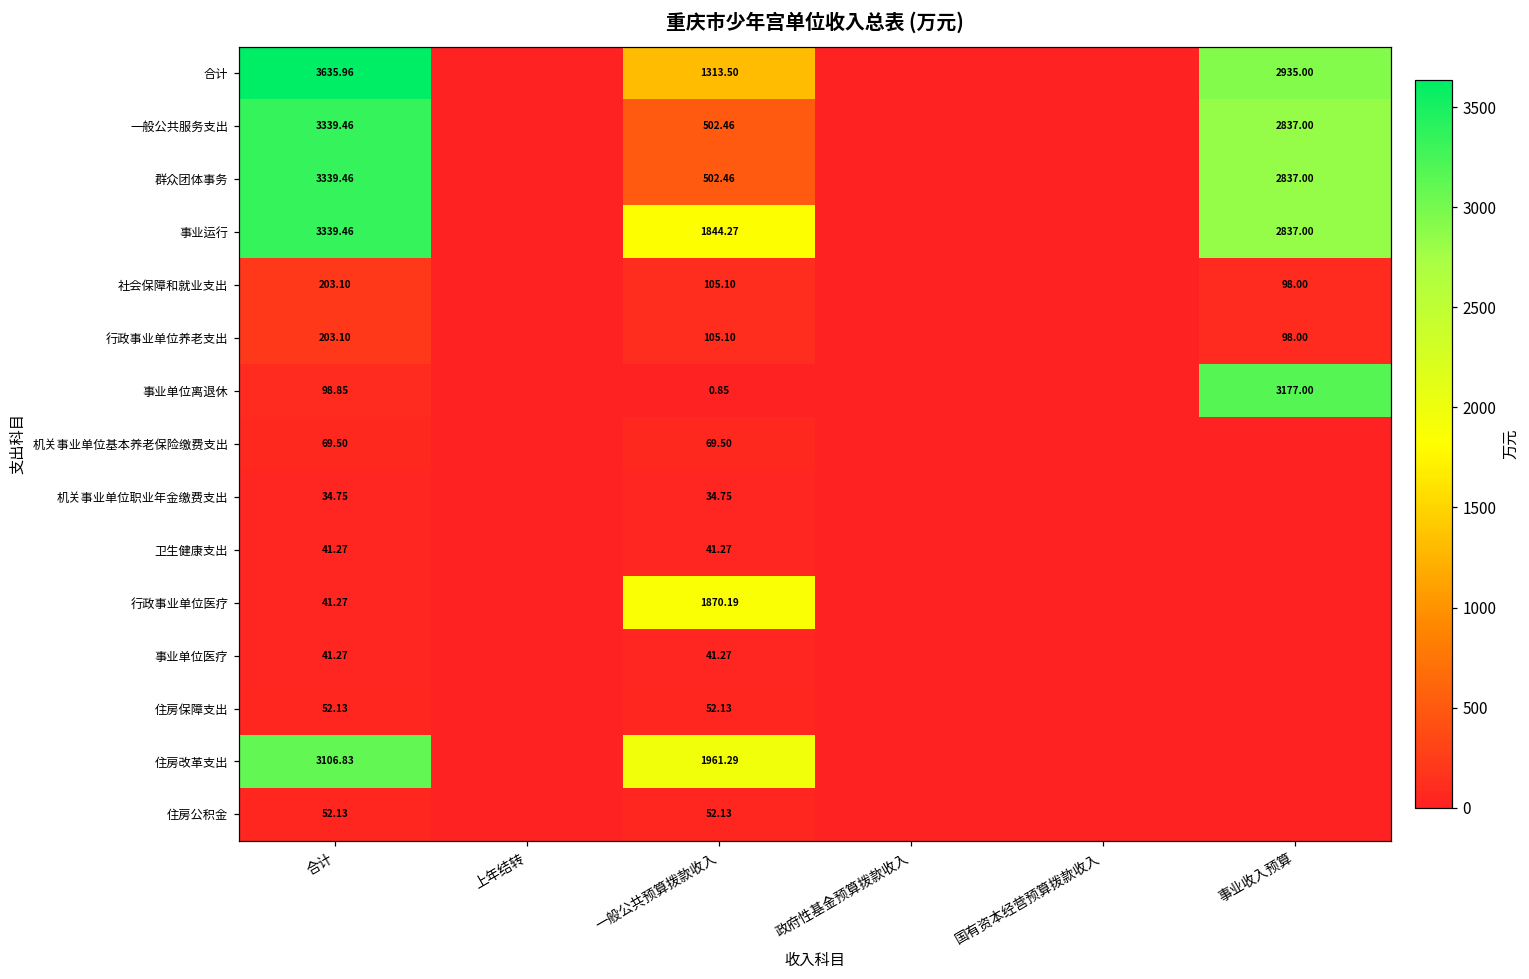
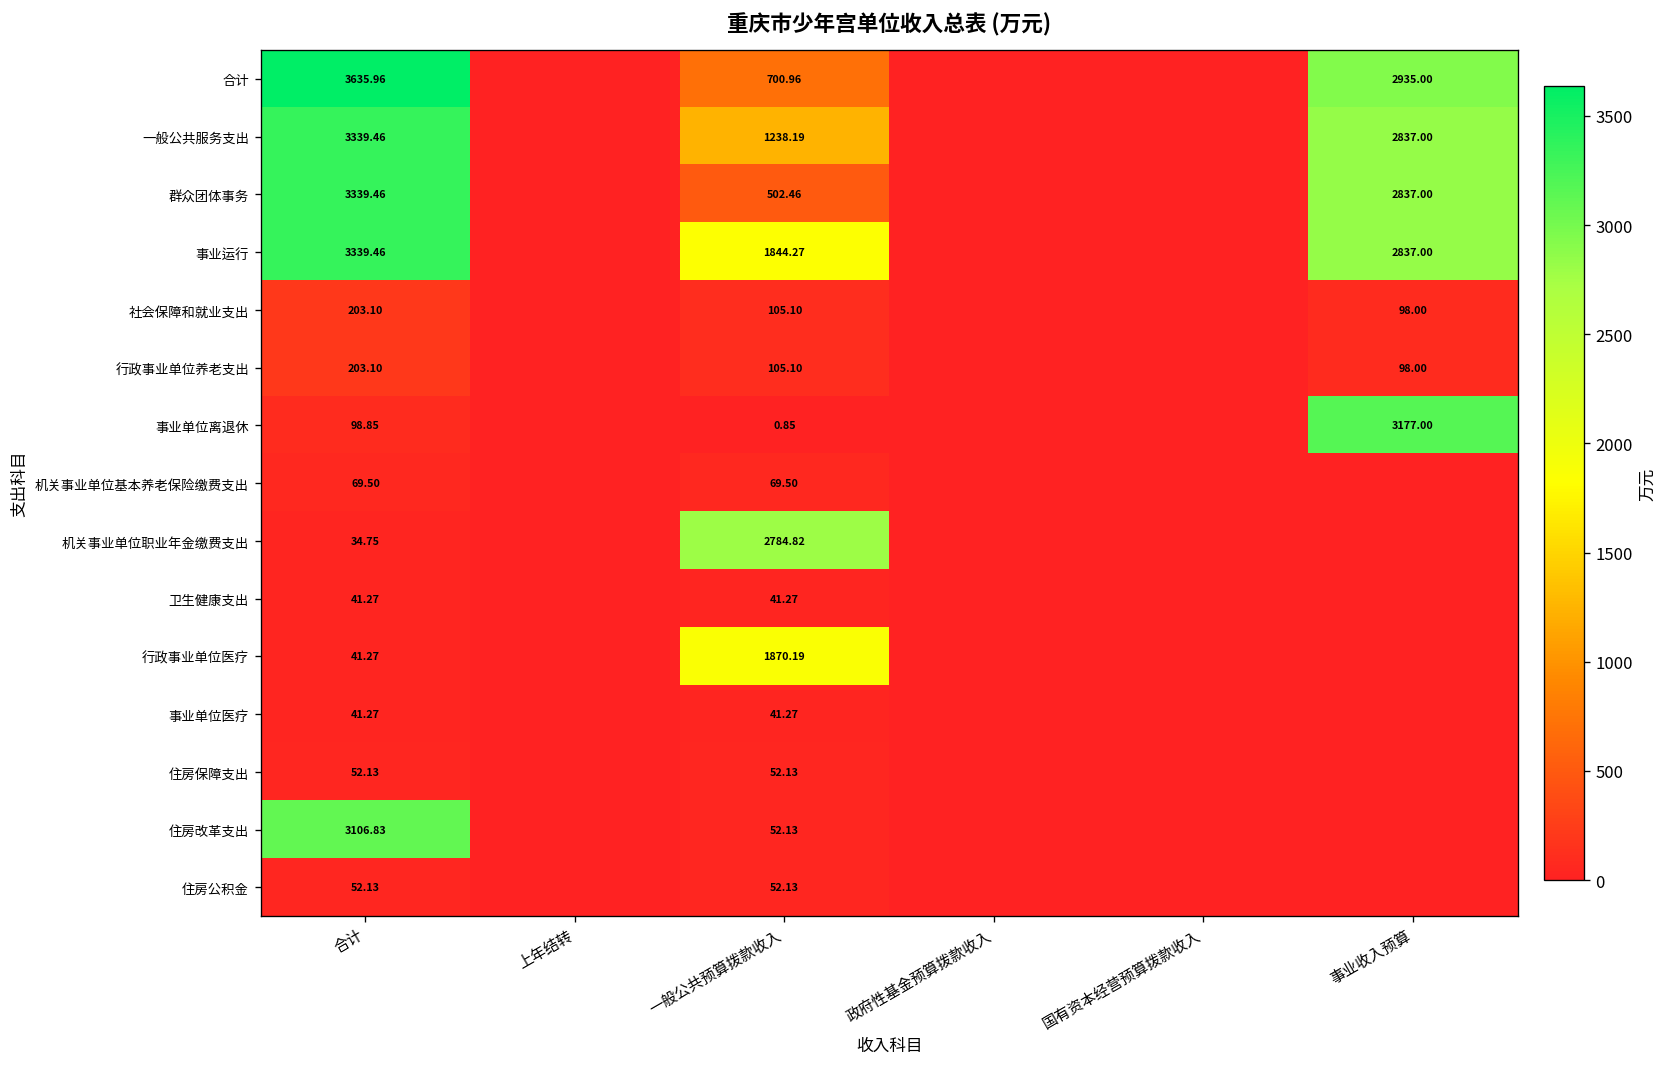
  {
    "合计": {
      "合计": 3635.96,
-     "一般公共预算拨款收入": 1313.50,
+     "一般公共预算拨款收入": 700.96,
      "事业收入预算": 2935.00
    },
    "一般公共服务支出": {
      "合计": 3339.46,
-     "一般公共预算拨款收入": 502.46,
+     "一般公共预算拨款收入": 1238.19,
      "事业收入预算": 2837.00
    },
    "群众团体事务": {
      "合计": 3339.46,
      "一般公共预算拨款收入": 502.46,
      "事业收入预算": 2837.00
    },
    "事业运行": {
      "合计": 3339.46,
      "一般公共预算拨款收入": 1844.27,
      "事业收入预算": 2837.00
    },
    "社会保障和就业支出": {
      "合计": 203.10,
      "一般公共预算拨款收入": 105.10,
      "事业收入预算": 98.00
    },
    "行政事业单位养老支出": {
      "合计": 203.10,
      "一般公共预算拨款收入": 105.10,
      "事业收入预算": 98.00
    },
    "事业单位离退休": {
      "合计": 98.85,
      "一般公共预算拨款收入": 0.85,
      "事业收入预算": 3177.00
    },
    "机关事业单位基本养老保险缴费支出": {
      "合计": 69.50,
      "一般公共预算拨款收入": 69.50
    },
    "机关事业单位职业年金缴费支出": {
      "合计": 34.75,
-     "一般公共预算拨款收入": 34.75
+     "一般公共预算拨款收入": 2784.82
    },
    "卫生健康支出": {
      "合计": 41.27,
      "一般公共预算拨款收入": 41.27
    },
    "行政事业单位医疗": {
      "合计": 41.27,
      "一般公共预算拨款收入": 1870.19
    },
    "事业单位医疗": {
      "合计": 41.27,
      "一般公共预算拨款收入": 41.27
    },
    "住房保障支出": {
      "合计": 52.13,
      "一般公共预算拨款收入": 52.13
    },
    "住房改革支出": {
      "合计": 3106.83,
-     "一般公共预算拨款收入": 1961.29
+     "一般公共预算拨款收入": 52.13
    },
    "住房公积金": {
      "合计": 52.13,
      "一般公共预算拨款收入": 52.13
    }
  }
